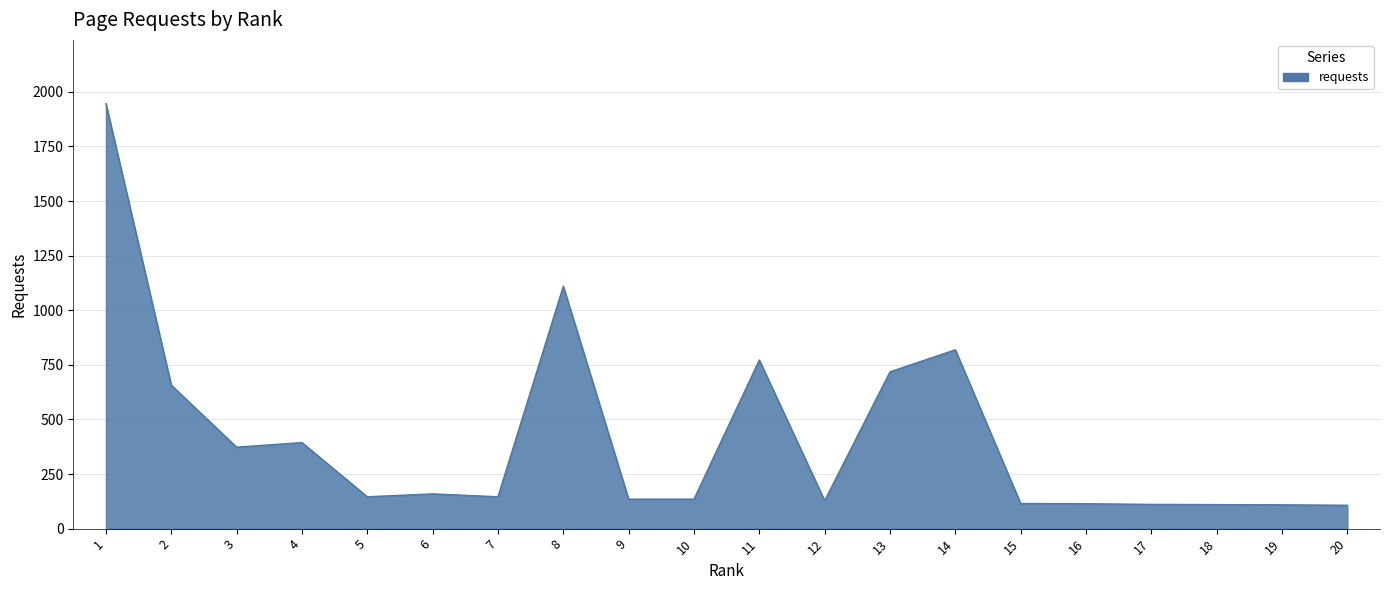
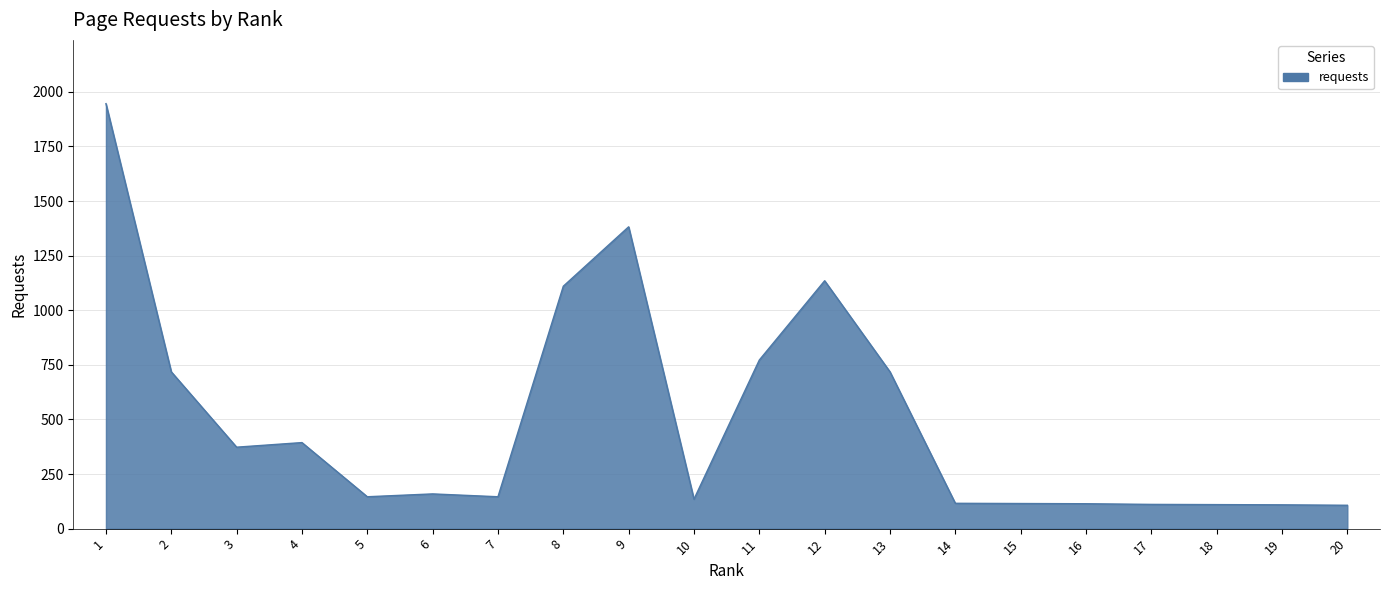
  {
    "1": 1950,
-   "2": 660,
+   "2": 720,
    "3": 370,
    "4": 390,
    "5": 150,
    "6": 160,
    "7": 150,
    "8": 1110,
-   "9": 140,
+   "9": 1380,
    "10": 140,
    "11": 770,
-   "12": 130,
+   "12": 1140,
    "13": 720,
-   "14": 820,
+   "14": 120,
    "15": 120,
    "16": 110,
    "17": 110,
    "18": 110,
    "19": 110,
    "20": 110
  }
